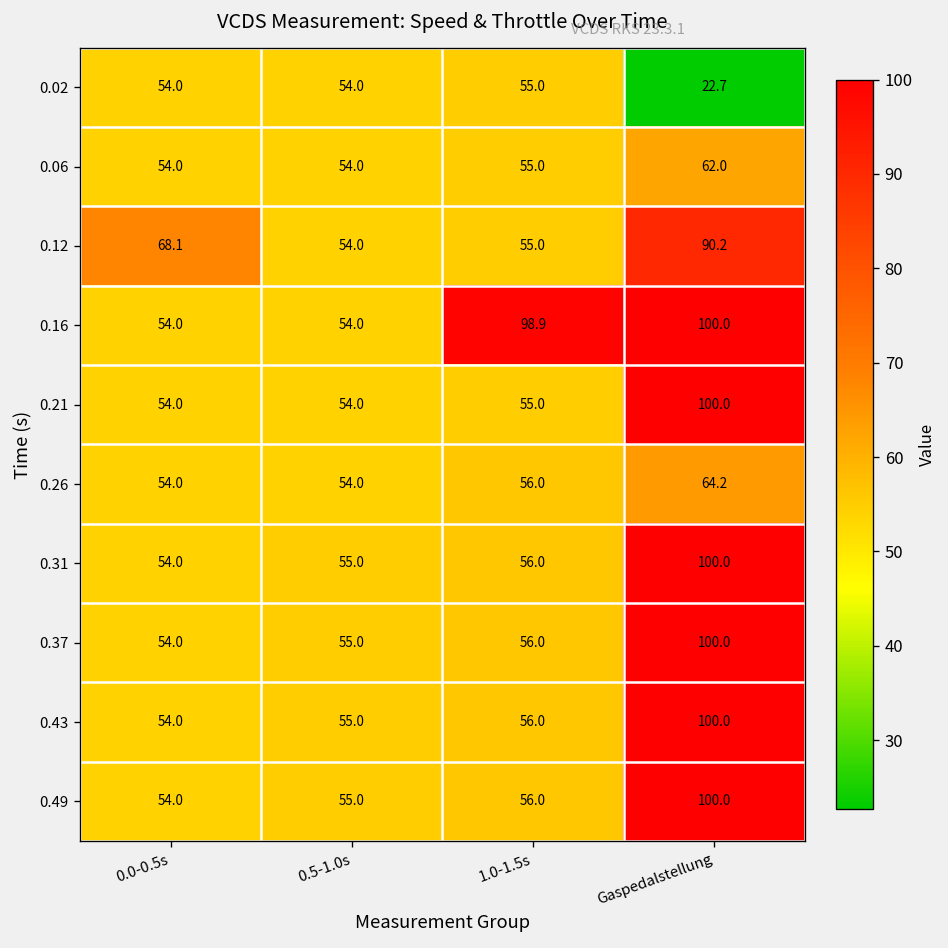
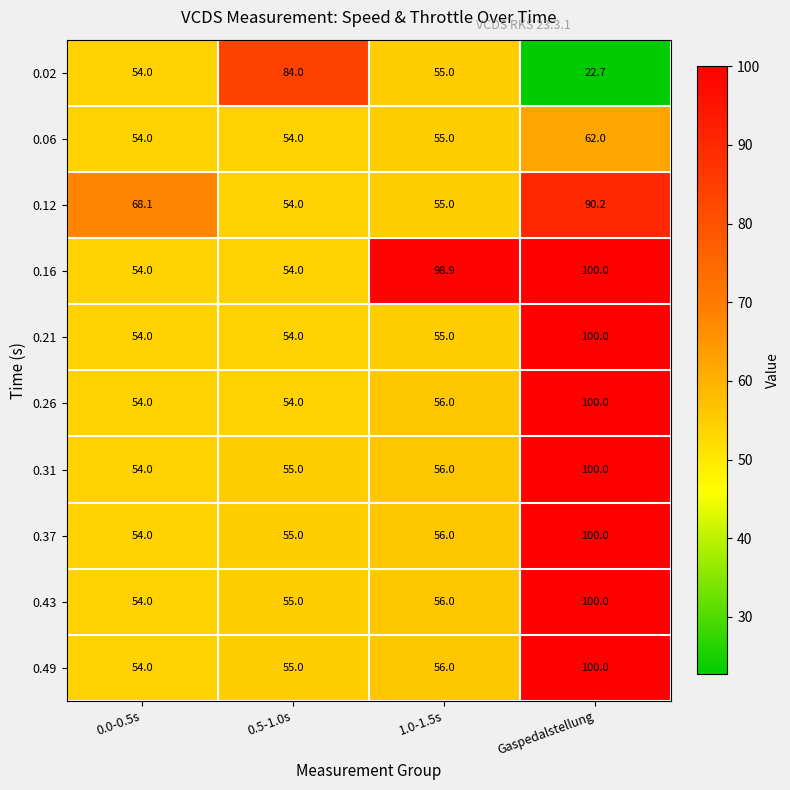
  {
    "0.02": {
      "0.0-0.5s": 54.0,
-     "0.5-1.0s": 54.0,
+     "0.5-1.0s": 84.0,
      "1.0-1.5s": 55.0,
      "Gaspedalstellung": 22.7
    },
    "0.06": {
      "0.0-0.5s": 54.0,
      "0.5-1.0s": 54.0,
      "1.0-1.5s": 55.0,
      "Gaspedalstellung": 62.0
    },
    "0.12": {
      "0.0-0.5s": 68.1,
      "0.5-1.0s": 54.0,
      "1.0-1.5s": 55.0,
      "Gaspedalstellung": 90.2
    },
    "0.16": {
      "0.0-0.5s": 54.0,
      "0.5-1.0s": 54.0,
      "1.0-1.5s": 98.9,
      "Gaspedalstellung": 100.0
    },
    "0.21": {
      "0.0-0.5s": 54.0,
      "0.5-1.0s": 54.0,
      "1.0-1.5s": 55.0,
      "Gaspedalstellung": 100.0
    },
    "0.26": {
      "0.0-0.5s": 54.0,
      "0.5-1.0s": 54.0,
      "1.0-1.5s": 56.0,
-     "Gaspedalstellung": 64.2
+     "Gaspedalstellung": 100.0
    },
    "0.31": {
      "0.0-0.5s": 54.0,
      "0.5-1.0s": 55.0,
      "1.0-1.5s": 56.0,
      "Gaspedalstellung": 100.0
    },
    "0.37": {
      "0.0-0.5s": 54.0,
      "0.5-1.0s": 55.0,
      "1.0-1.5s": 56.0,
      "Gaspedalstellung": 100.0
    },
    "0.43": {
      "0.0-0.5s": 54.0,
      "0.5-1.0s": 55.0,
      "1.0-1.5s": 56.0,
      "Gaspedalstellung": 100.0
    },
    "0.49": {
      "0.0-0.5s": 54.0,
      "0.5-1.0s": 55.0,
      "1.0-1.5s": 56.0,
      "Gaspedalstellung": 100.0
    }
  }
